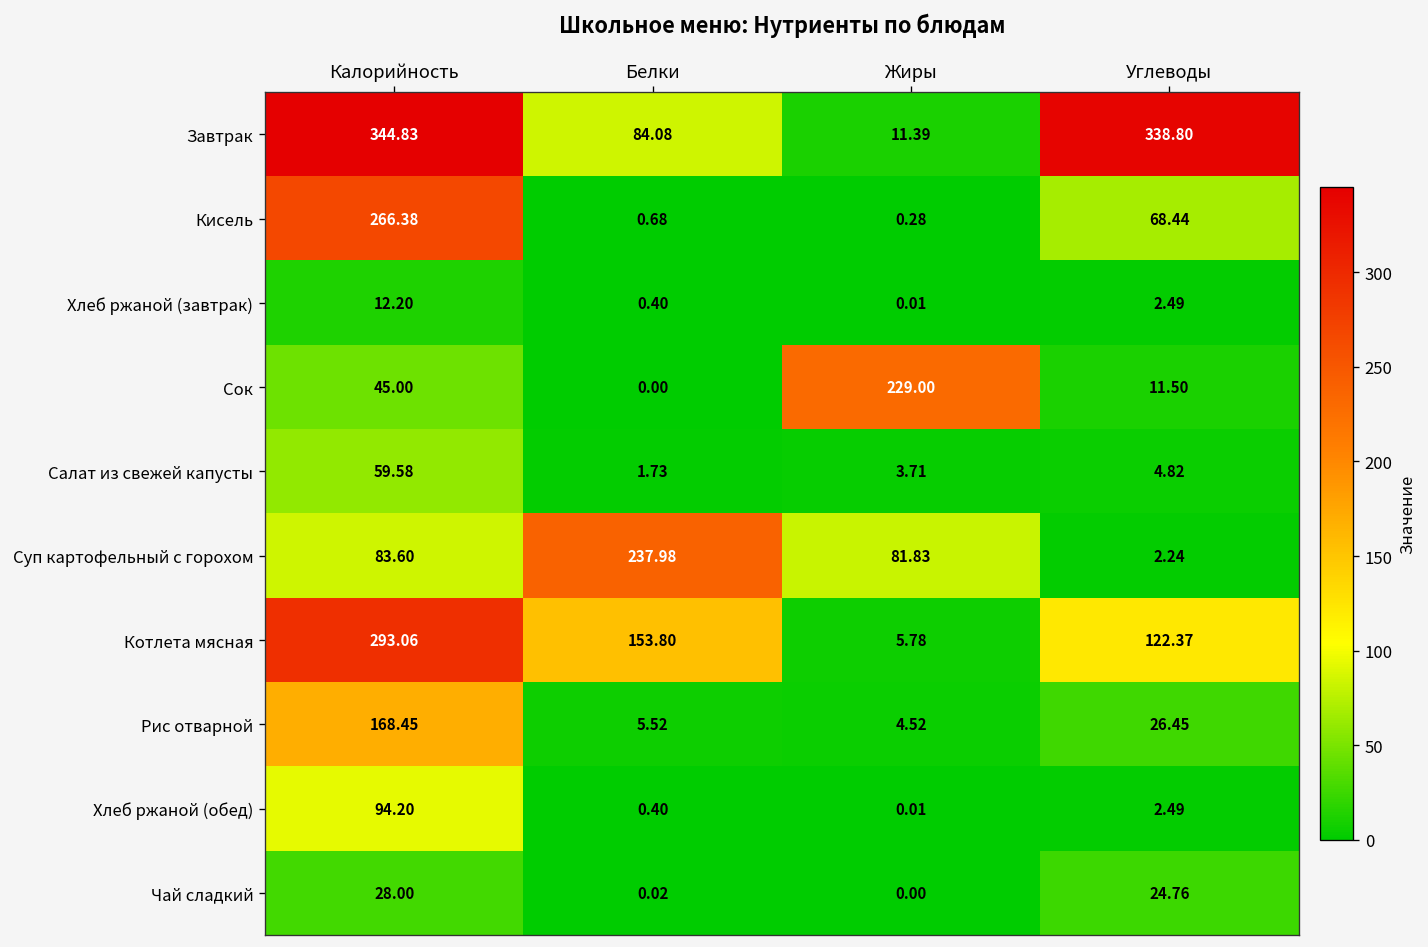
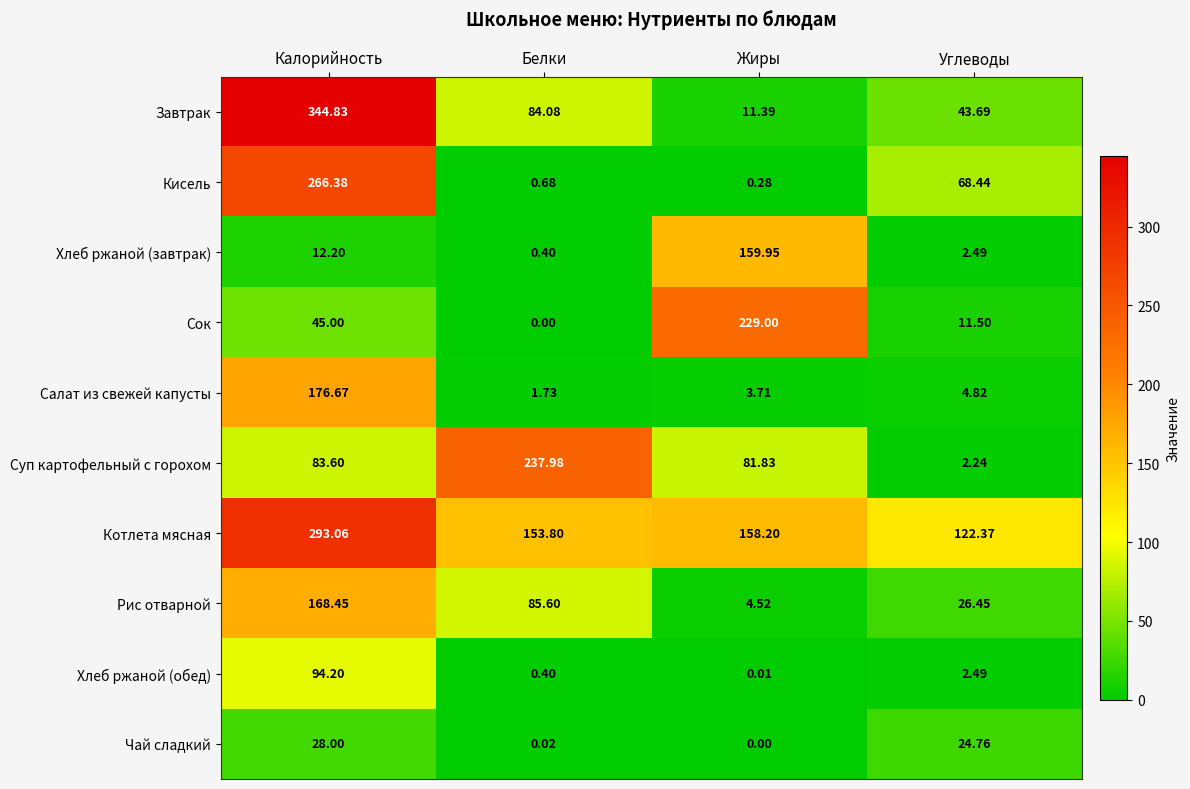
  {
    "Завтрак": {
      "Калорийность": 344.83,
      "Белки": 84.08,
      "Жиры": 11.39,
-     "Углеводы": 338.80
+     "Углеводы": 43.69
    },
    "Кисель": {
      "Калорийность": 266.38,
      "Белки": 0.68,
      "Жиры": 0.28,
      "Углеводы": 68.44
    },
    "Хлеб ржаной (завтрак)": {
      "Калорийность": 12.20,
      "Белки": 0.40,
-     "Жиры": 0.01,
+     "Жиры": 159.95,
      "Углеводы": 2.49
    },
    "Сок": {
      "Калорийность": 45.00,
      "Белки": 0.00,
      "Жиры": 229.00,
      "Углеводы": 11.50
    },
    "Салат из свежей капусты": {
-     "Калорийность": 59.58,
+     "Калорийность": 176.67,
      "Белки": 1.73,
      "Жиры": 3.71,
      "Углеводы": 4.82
    },
    "Суп картофельный с горохом": {
      "Калорийность": 83.60,
      "Белки": 237.98,
      "Жиры": 81.83,
      "Углеводы": 2.24
    },
    "Котлета мясная": {
      "Калорийность": 293.06,
      "Белки": 153.80,
-     "Жиры": 5.78,
+     "Жиры": 158.20,
      "Углеводы": 122.37
    },
    "Рис отварной": {
      "Калорийность": 168.45,
-     "Белки": 5.52,
+     "Белки": 85.60,
      "Жиры": 4.52,
      "Углеводы": 26.45
    },
    "Хлеб ржаной (обед)": {
      "Калорийность": 94.20,
      "Белки": 0.40,
      "Жиры": 0.01,
      "Углеводы": 2.49
    },
    "Чай сладкий": {
      "Калорийность": 28.00,
      "Белки": 0.02,
      "Жиры": 0.00,
      "Углеводы": 24.76
    }
  }
